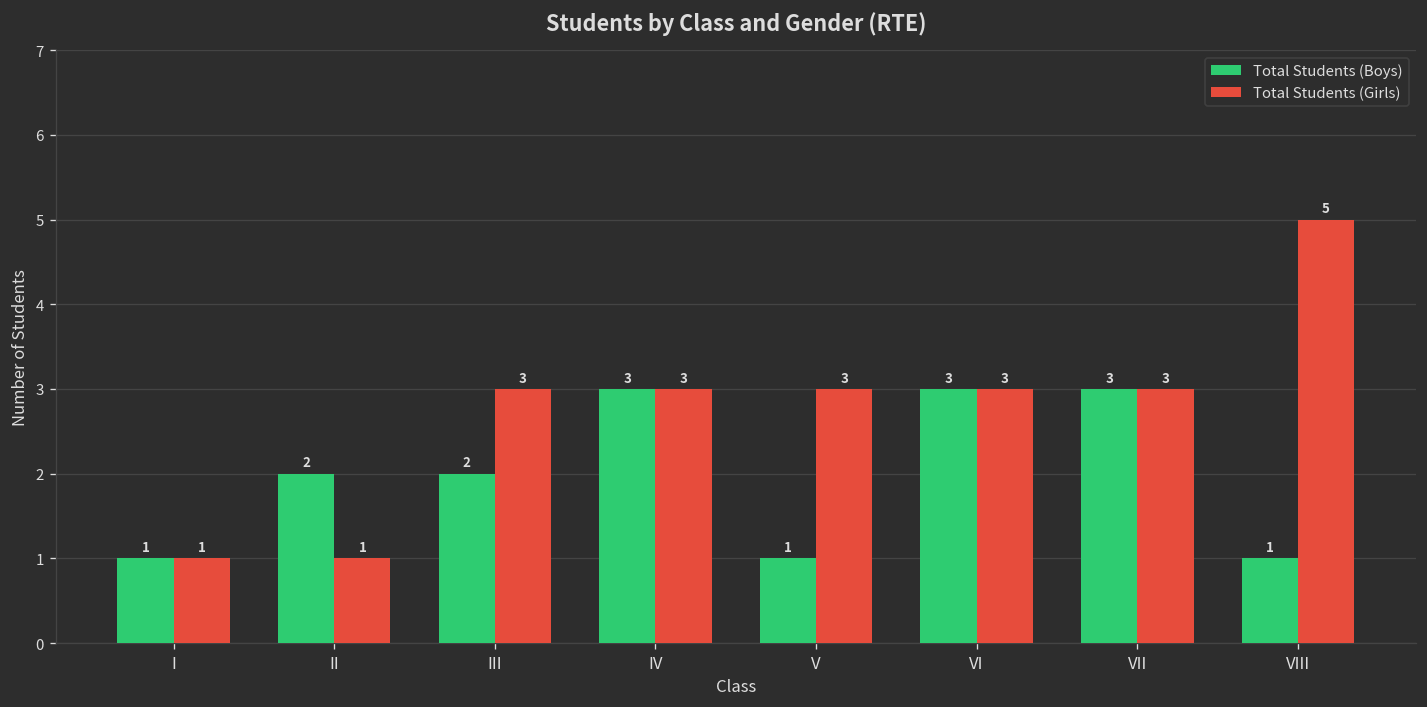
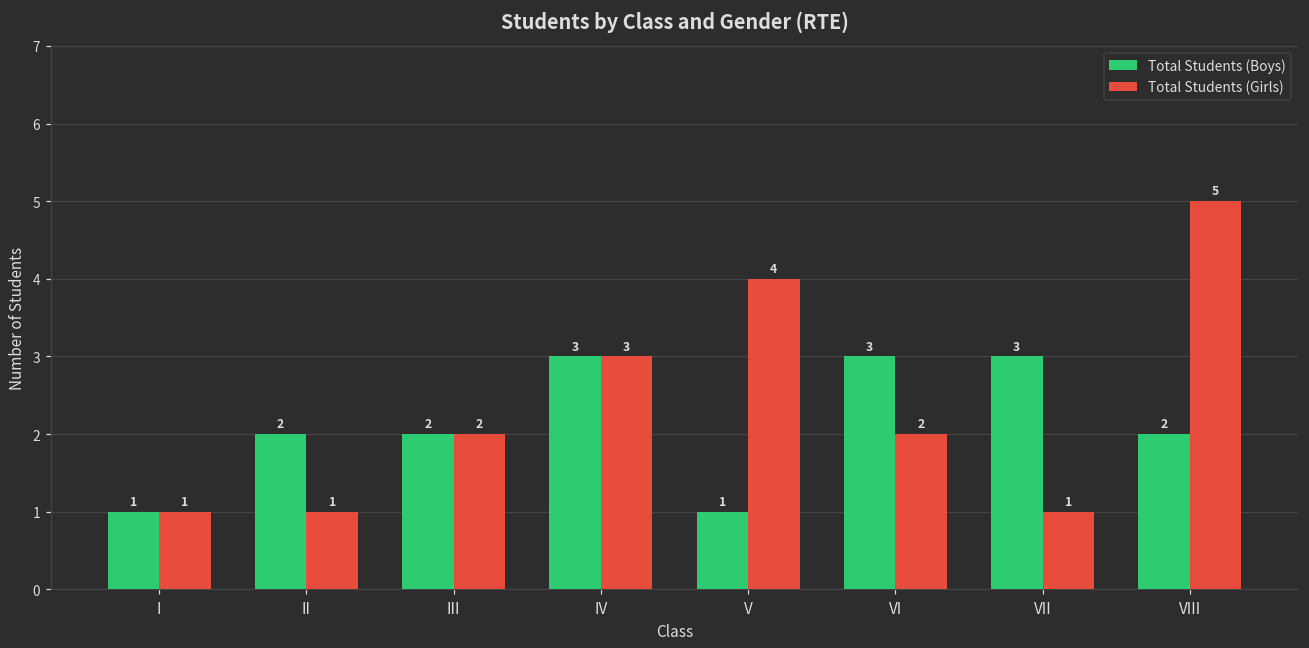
  {
    "Total Students (Boys)": {
      "I": 1,
      "II": 2,
      "III": 2,
      "IV": 3,
      "V": 1,
      "VI": 3,
      "VII": 3,
-     "VIII": 1
+     "VIII": 2
    },
    "Total Students (Girls)": {
      "I": 1,
      "II": 1,
-     "III": 3,
+     "III": 2,
      "IV": 3,
-     "V": 3,
-     "VI": 3,
-     "VII": 3,
+     "V": 4,
+     "VI": 2,
+     "VII": 1,
      "VIII": 5
    }
  }
